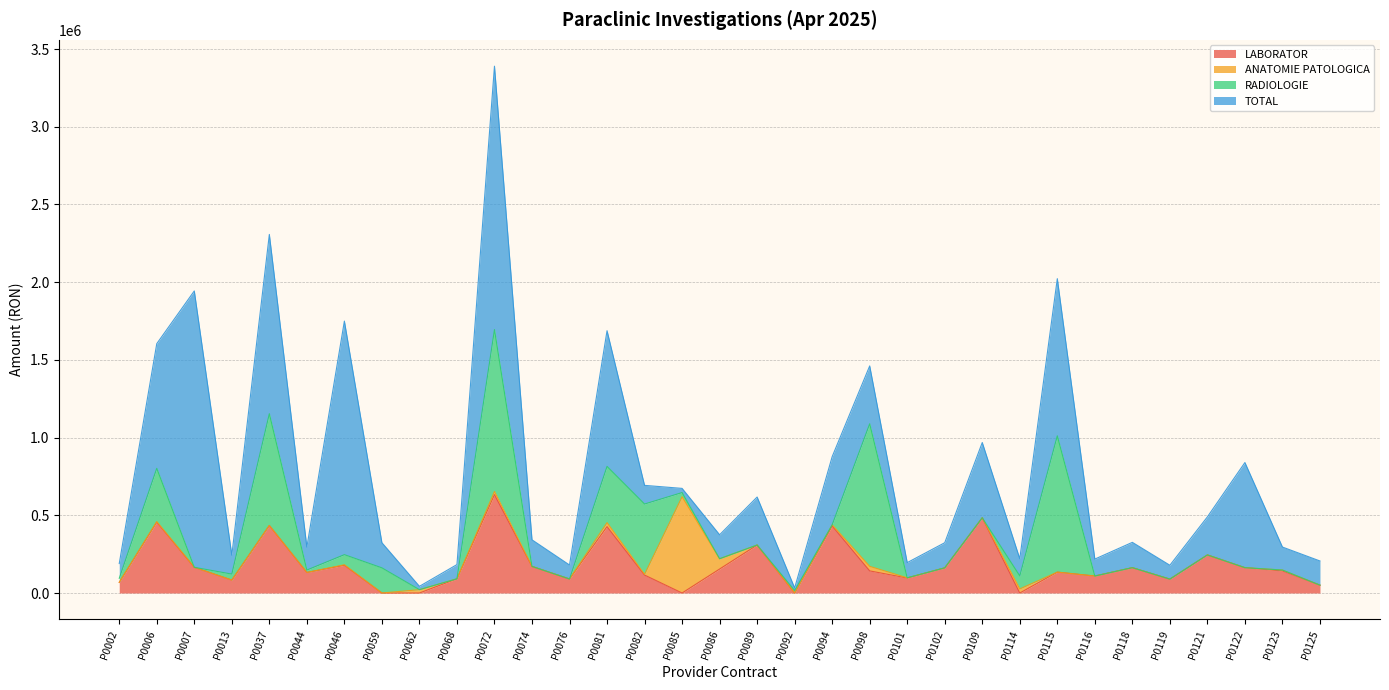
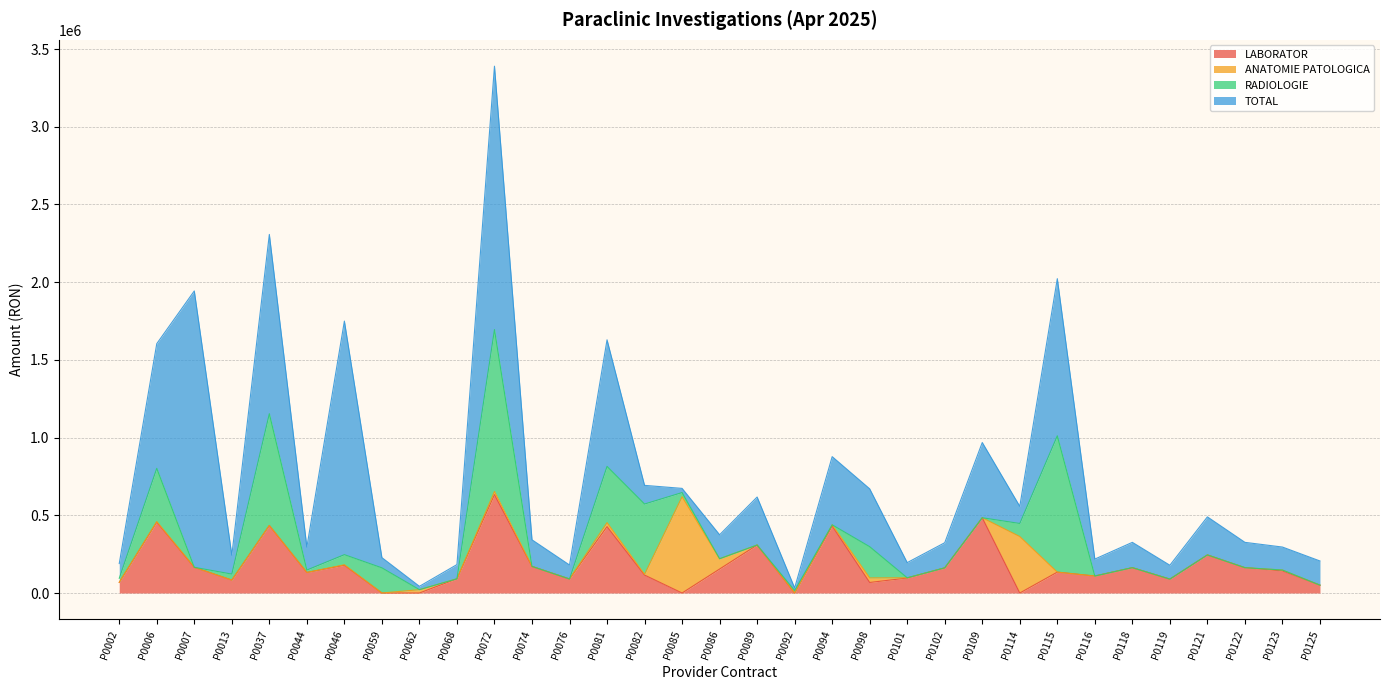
  {
    "LABORATOR": {
      "P0062": 0,
      "P0072": 630000,
      "P0081": 430000,
      "P0085": 0,
      "P0086": 150000,
-     "P0098": 140000,
+     "P0098": 70000,
      "P0114": 0
    },
    "ANATOMIE PATOLOGICA": {
      "P0072": 20000,
      "P0081": 30000,
      "P0085": 620000,
      "P0098": 30000,
-     "P0114": 30000
+     "P0114": 360000
    },
    "RADIOLOGIE": {
      "P0002": 30000,
      "P0006": 340000,
      "P0013": 40000,
      "P0037": 720000,
      "P0046": 60000,
      "P0059": 160000,
      "P0072": 1040000,
      "P0081": 360000,
      "P0082": 450000,
      "P0085": 30000,
-     "P0098": 920000,
+     "P0098": 200000,
      "P0114": 80000,
      "P0115": 880000
    },
    "TOTAL": {
      "P0002": 90000,
      "P0006": 800000,
      "P0007": 1780000,
      "P0013": 120000,
      "P0037": 1150000,
      "P0044": 150000,
      "P0046": 1500000,
-     "P0059": 160000,
+     "P0059": 70000,
      "P0062": 20000,
      "P0068": 90000,
      "P0072": 1700000,
      "P0074": 170000,
      "P0076": 90000,
-     "P0081": 870000,
+     "P0081": 810000,
      "P0082": 120000,
      "P0085": 30000,
      "P0086": 150000,
      "P0089": 310000,
      "P0092": 20000,
      "P0094": 440000,
      "P0098": 370000,
      "P0101": 100000,
      "P0102": 160000,
      "P0109": 480000,
      "P0114": 110000,
      "P0115": 1010000,
      "P0116": 110000,
      "P0118": 160000,
      "P0119": 90000,
      "P0121": 240000,
-     "P0122": 680000,
+     "P0122": 160000,
      "P0123": 150000,
      "P0125": 160000
    }
  }
